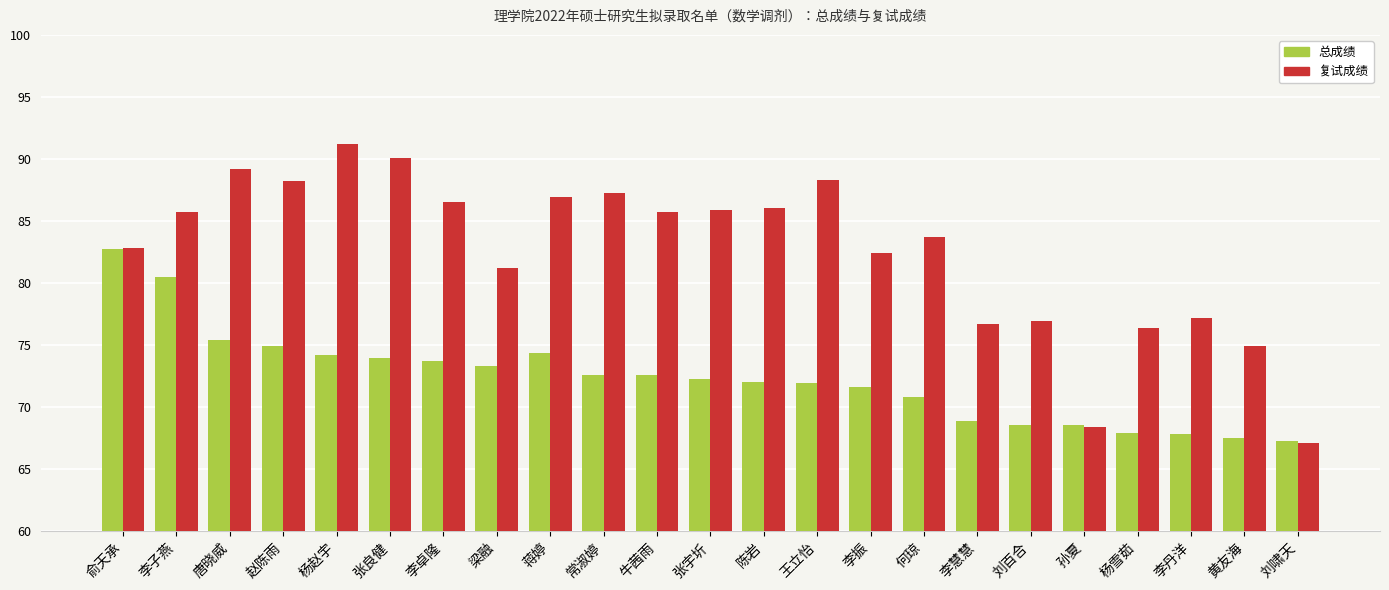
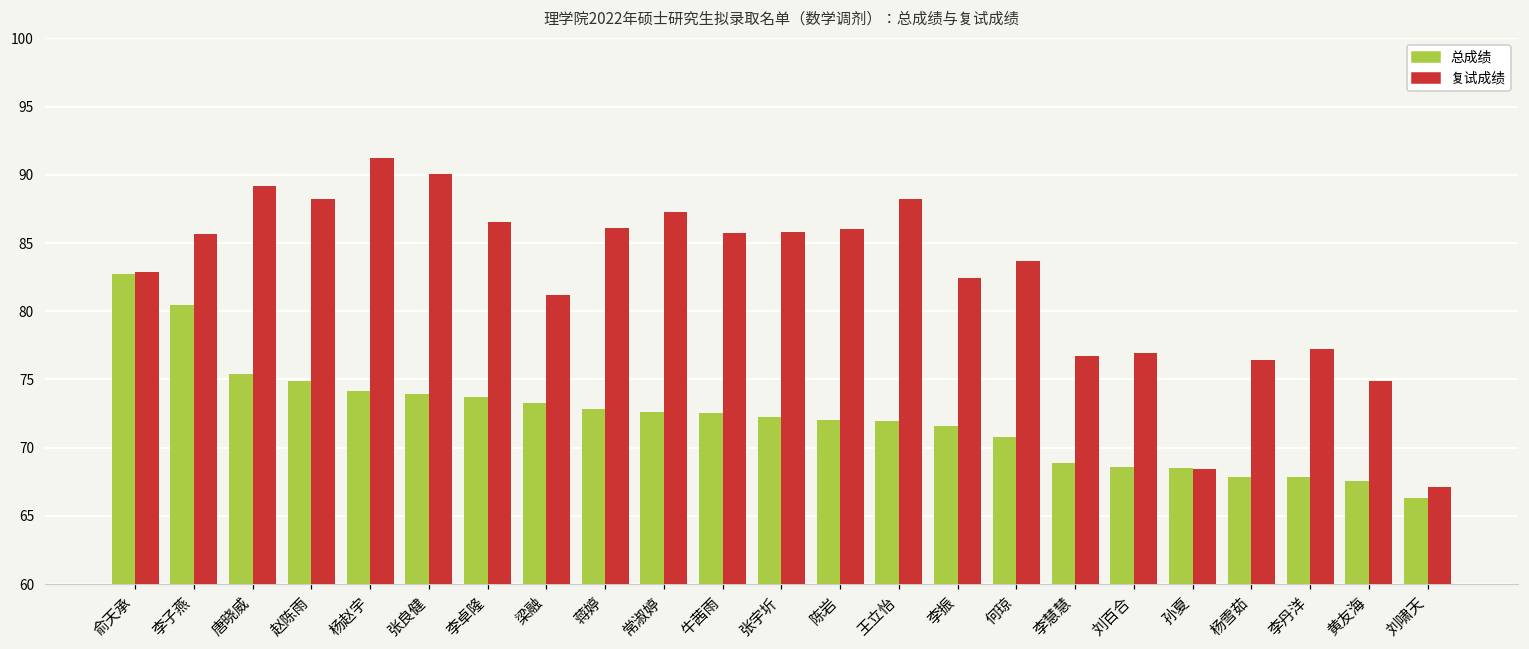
  {
    "总成绩": {
      "俞天承": 82.7,
      "李子燕": 80.4,
      "唐晓威": 75.4,
      "赵陈雨": 74.9,
      "杨赵宇": 74.2,
      "张良健": 73.9,
      "李卓隆": 73.7,
      "梁融": 73.3,
-     "蒋婷": 74.4,
+     "蒋婷": 72.8,
      "常淑婷": 72.6,
      "牛茜雨": 72.6,
      "张宇圻": 72.3,
      "陈岩": 72.0,
      "王立怡": 72.0,
      "李振": 71.6,
      "何琼": 70.8,
      "李慧慧": 68.8,
      "刘百合": 68.6,
      "孙夏": 68.5,
      "杨雪茹": 67.9,
      "李丹洋": 67.8,
      "黄友海": 67.5,
-     "刘啸天": 67.3
+     "刘啸天": 66.3
    },
    "复试成绩": {
      "俞天承": 82.8,
      "李子燕": 85.7,
      "唐晓威": 89.2,
      "赵陈雨": 88.2,
      "杨赵宇": 91.2,
      "张良健": 90.0,
      "李卓隆": 86.6,
      "梁融": 81.2,
-     "蒋婷": 86.9,
+     "蒋婷": 86.1,
      "常淑婷": 87.3,
      "牛茜雨": 85.7,
      "张宇圻": 85.8,
      "陈岩": 86.0,
      "王立怡": 88.3,
      "李振": 82.4,
      "何琼": 83.7,
      "李慧慧": 76.7,
      "刘百合": 76.9,
      "孙夏": 68.4,
      "杨雪茹": 76.4,
      "李丹洋": 77.2,
      "黄友海": 74.9,
      "刘啸天": 67.1
    }
  }
